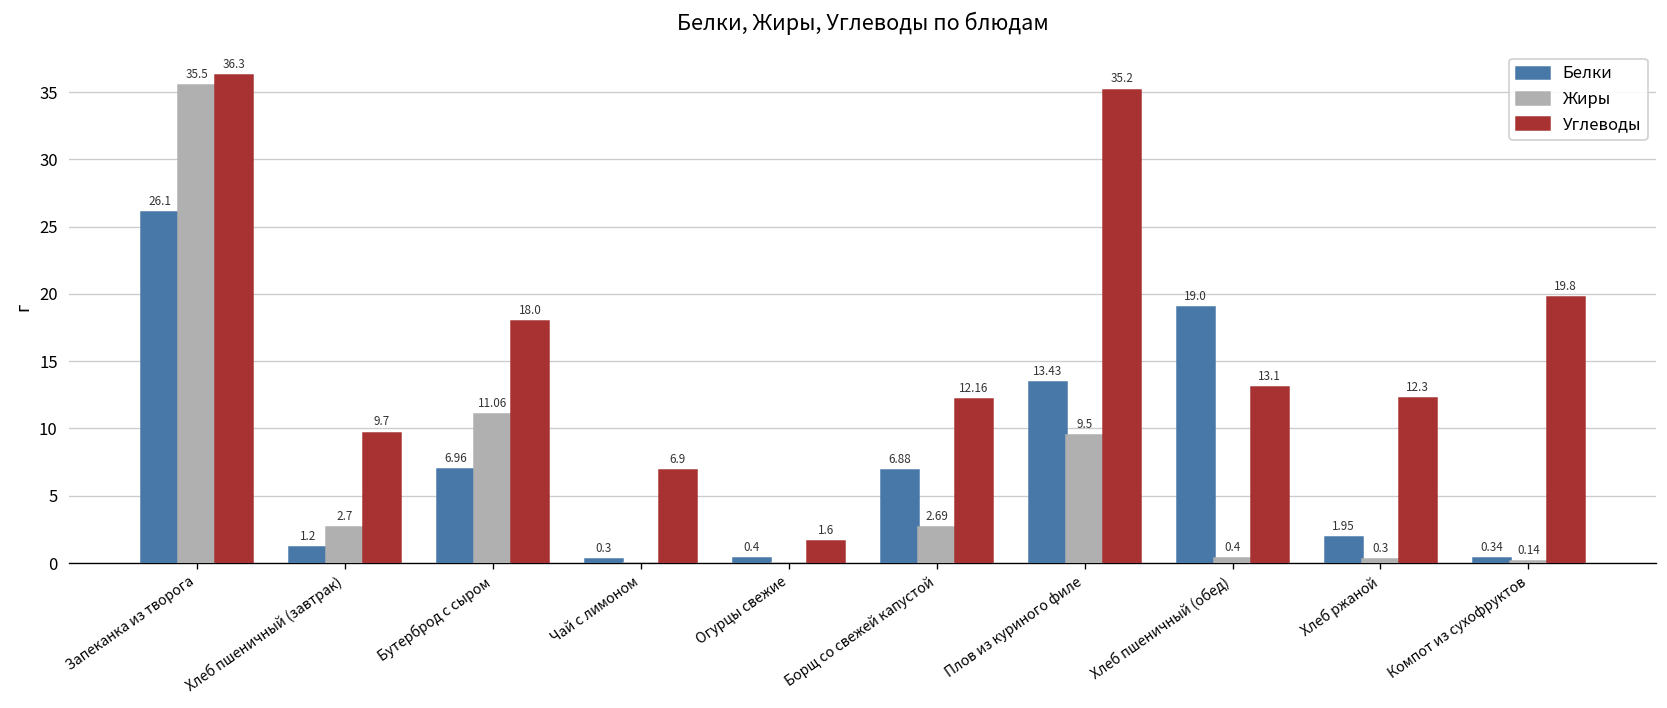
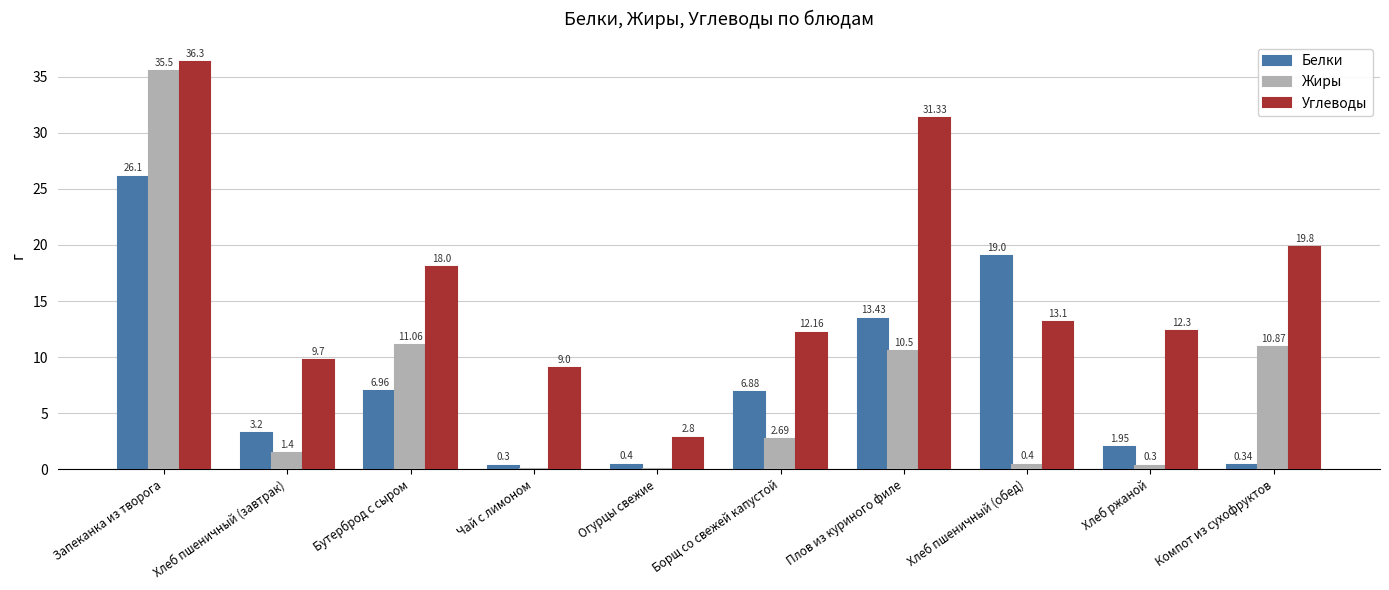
  {
    "Белки": {
      "Запеканка из творога": 26.1,
-     "Хлеб пшеничный (завтрак)": 1.2,
+     "Хлеб пшеничный (завтрак)": 3.2,
      "Бутерброд с сыром": 6.96,
      "Чай с лимоном": 0.3,
      "Огурцы свежие": 0.4,
      "Борщ со свежей капустой": 6.88,
      "Плов из куриного филе": 13.43,
      "Хлеб пшеничный (обед)": 19.0,
      "Хлеб ржаной": 1.95,
      "Компот из сухофруктов": 0.34
    },
    "Жиры": {
      "Запеканка из творога": 35.5,
-     "Хлеб пшеничный (завтрак)": 2.7,
+     "Хлеб пшеничный (завтрак)": 1.4,
      "Бутерброд с сыром": 11.06,
      "Борщ со свежей капустой": 2.69,
-     "Плов из куриного филе": 9.5,
+     "Плов из куриного филе": 10.5,
      "Хлеб пшеничный (обед)": 0.4,
      "Хлеб ржаной": 0.3,
-     "Компот из сухофруктов": 0.14
+     "Компот из сухофруктов": 10.87
    },
    "Углеводы": {
      "Запеканка из творога": 36.3,
      "Хлеб пшеничный (завтрак)": 9.7,
      "Бутерброд с сыром": 18.0,
-     "Чай с лимоном": 6.9,
-     "Огурцы свежие": 1.6,
+     "Чай с лимоном": 9.0,
+     "Огурцы свежие": 2.8,
      "Борщ со свежей капустой": 12.16,
-     "Плов из куриного филе": 35.2,
+     "Плов из куриного филе": 31.33,
      "Хлеб пшеничный (обед)": 13.1,
      "Хлеб ржаной": 12.3,
      "Компот из сухофруктов": 19.8
    }
  }
